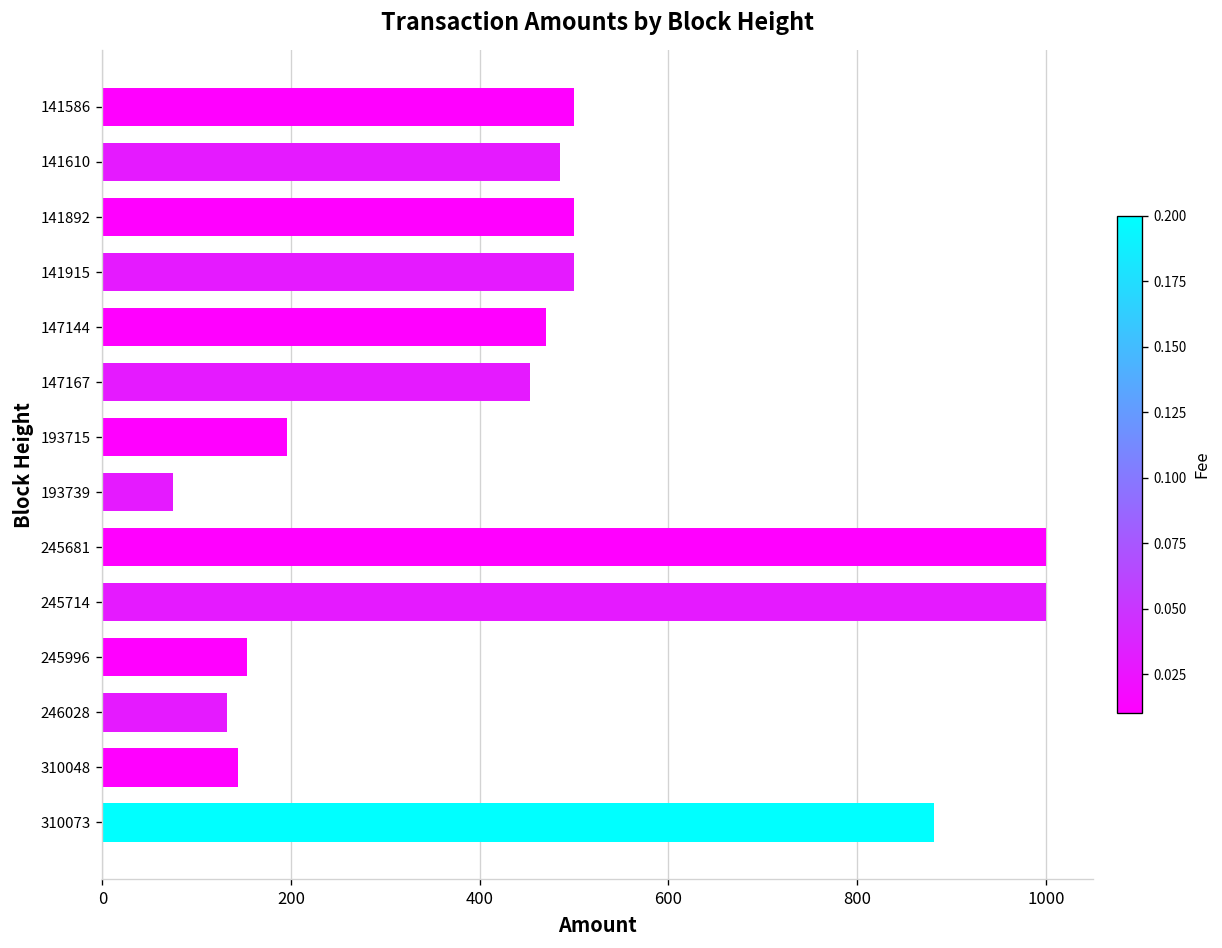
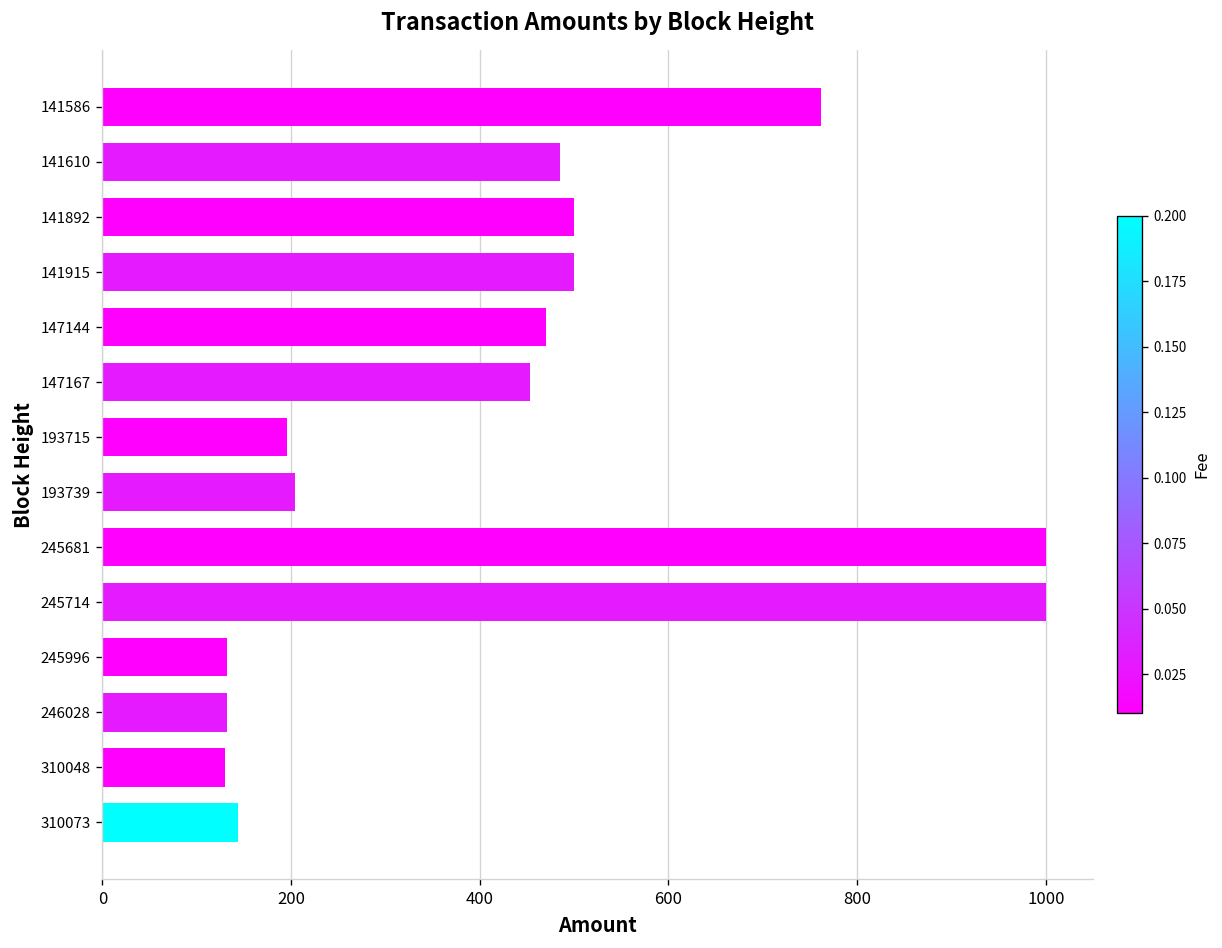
  {
-   "141586": 500,
+   "141586": 760,
    "141610": 480,
    "141892": 500,
    "141915": 500,
    "147144": 470,
    "147167": 450,
    "193715": 200,
-   "193739": 80,
+   "193739": 200,
    "245681": 1000,
    "245714": 1000,
-   "245996": 150,
+   "245996": 130,
    "246028": 130,
-   "310048": 140,
-   "310073": 880
+   "310048": 130,
+   "310073": 140
  }
